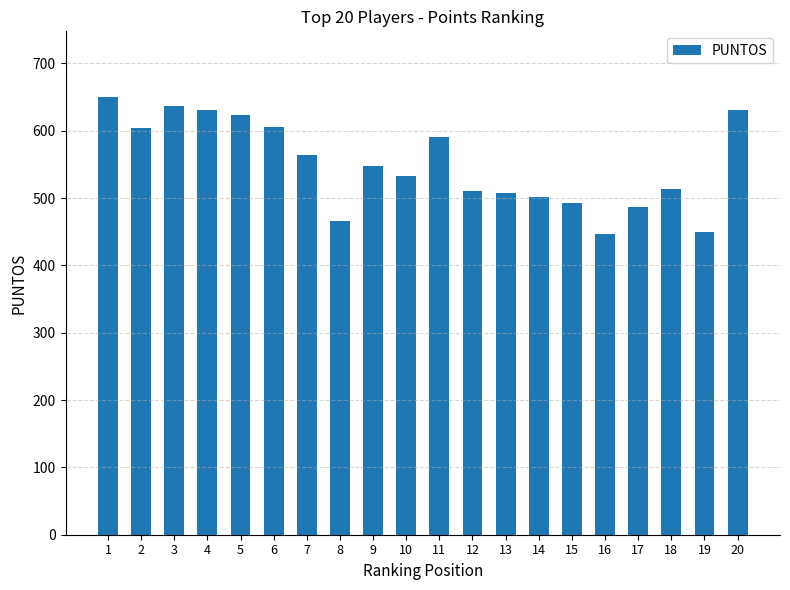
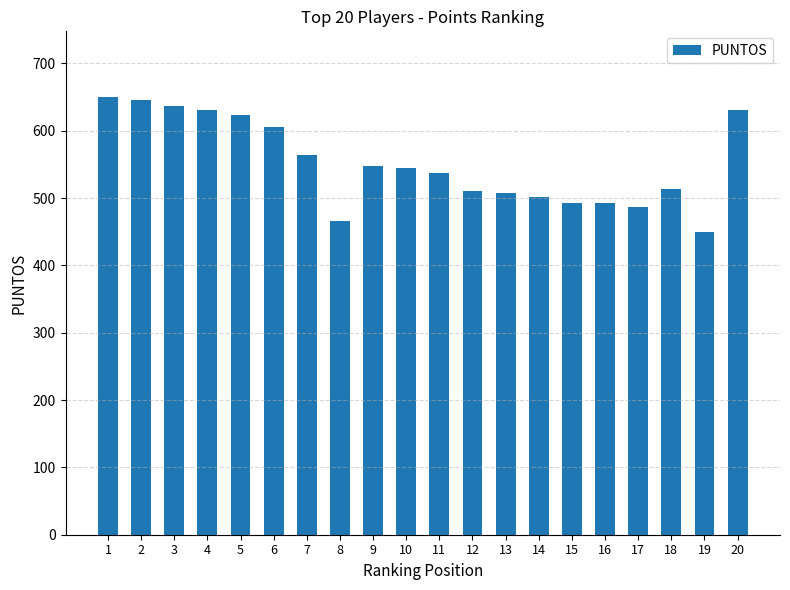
  {
    "1": 650,
-   "2": 600,
+   "2": 650,
    "3": 640,
    "4": 630,
    "5": 620,
    "6": 610,
    "7": 560,
    "8": 470,
    "9": 550,
-   "10": 530,
-   "11": 590,
+   "10": 550,
+   "11": 540,
    "12": 510,
    "13": 510,
    "14": 500,
    "15": 490,
-   "16": 450,
+   "16": 490,
    "17": 490,
    "18": 510,
    "19": 450,
    "20": 630
  }
